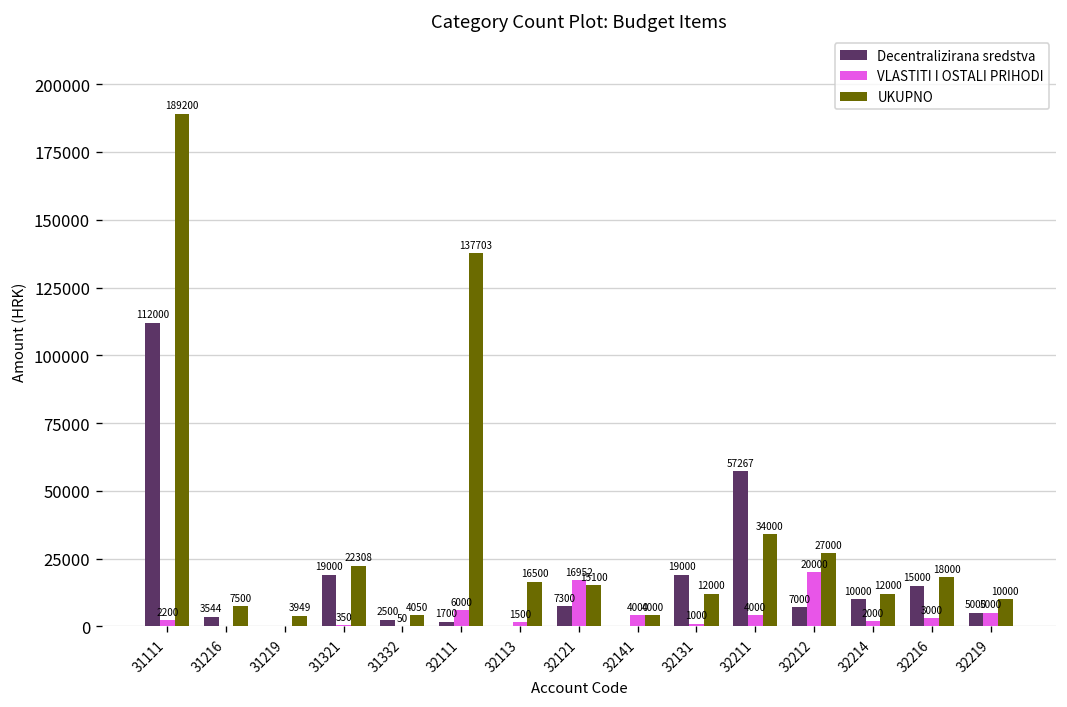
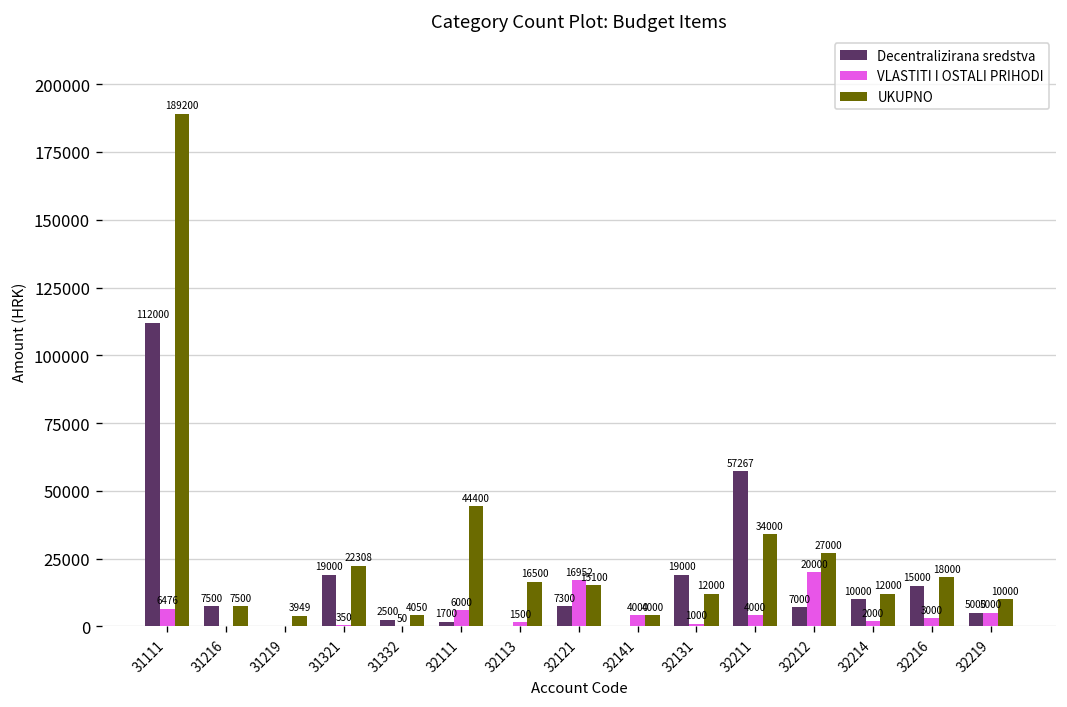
  {
    "Decentralizirana sredstva": {
      "31111": 112000,
-     "31216": 3544,
+     "31216": 7500,
      "31321": 19000,
      "31332": 2500,
      "32111": 1700,
      "32121": 7300,
      "32131": 19000,
      "32211": 57267,
      "32212": 7000,
      "32214": 10000,
      "32216": 15000
    },
    "VLASTITI I OSTALI PRIHODI": {
-     "31111": 2200,
+     "31111": 6476,
      "31321": 350,
      "31332": 50,
      "32111": 6000,
      "32113": 1500,
      "32131": 1000,
      "32211": 4000,
      "32212": 20000,
      "32214": 2000,
      "32216": 3000
    },
    "UKUPNO": {
      "31111": 189200,
      "31216": 7500,
      "31219": 3949,
      "31321": 22308,
      "31332": 4050,
-     "32111": 137703,
+     "32111": 44400,
      "32113": 16500,
      "32131": 12000,
      "32211": 34000,
      "32212": 27000,
      "32214": 12000,
      "32216": 18000,
      "32219": 10000
    }
  }
